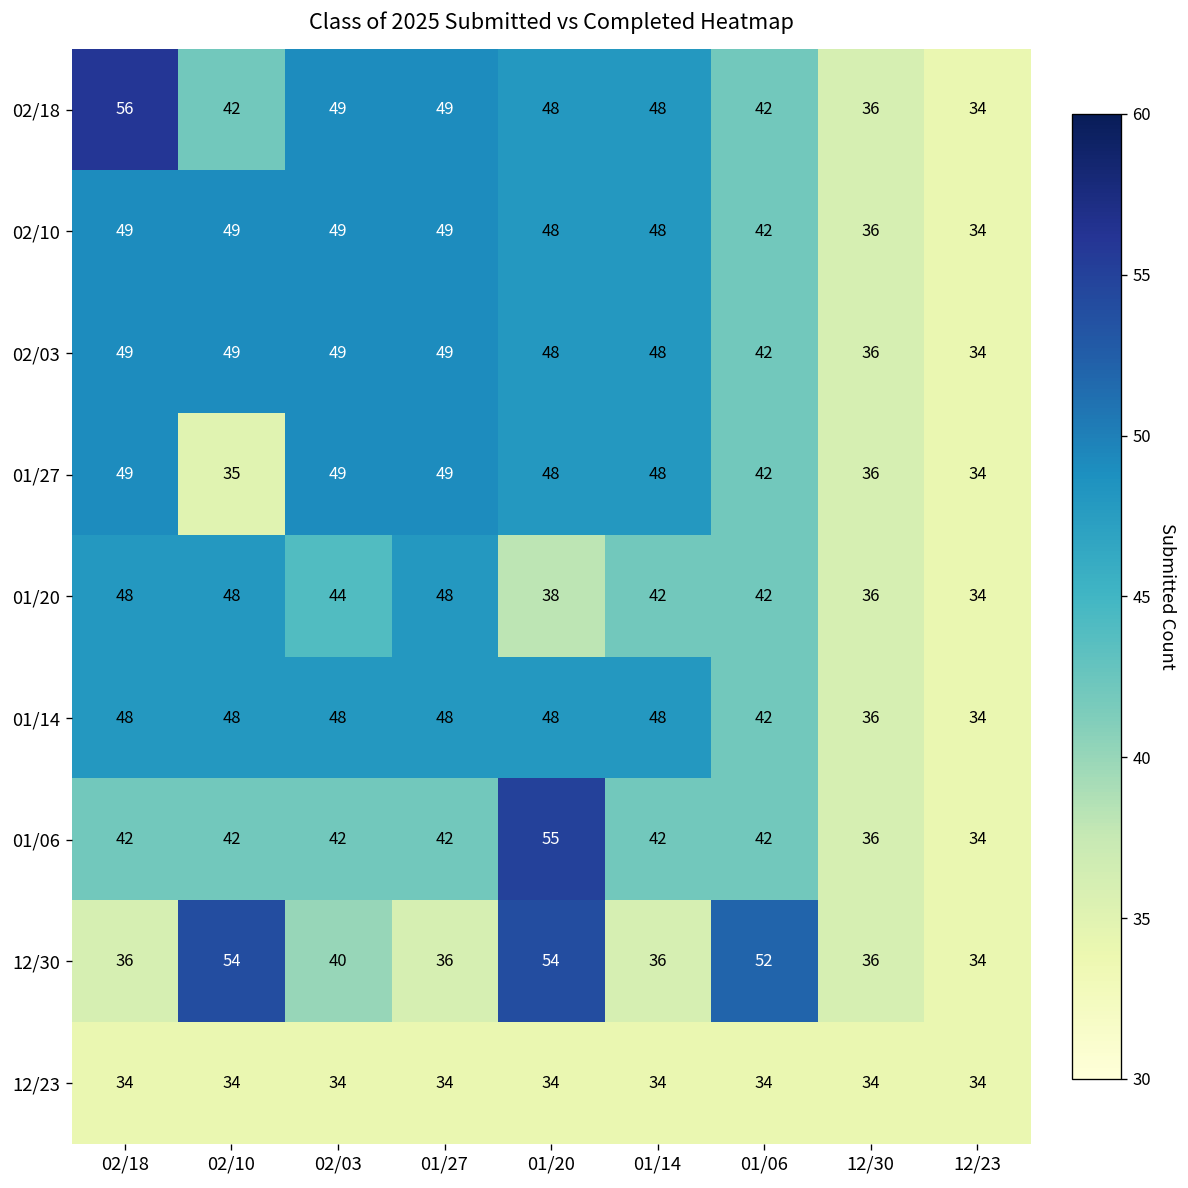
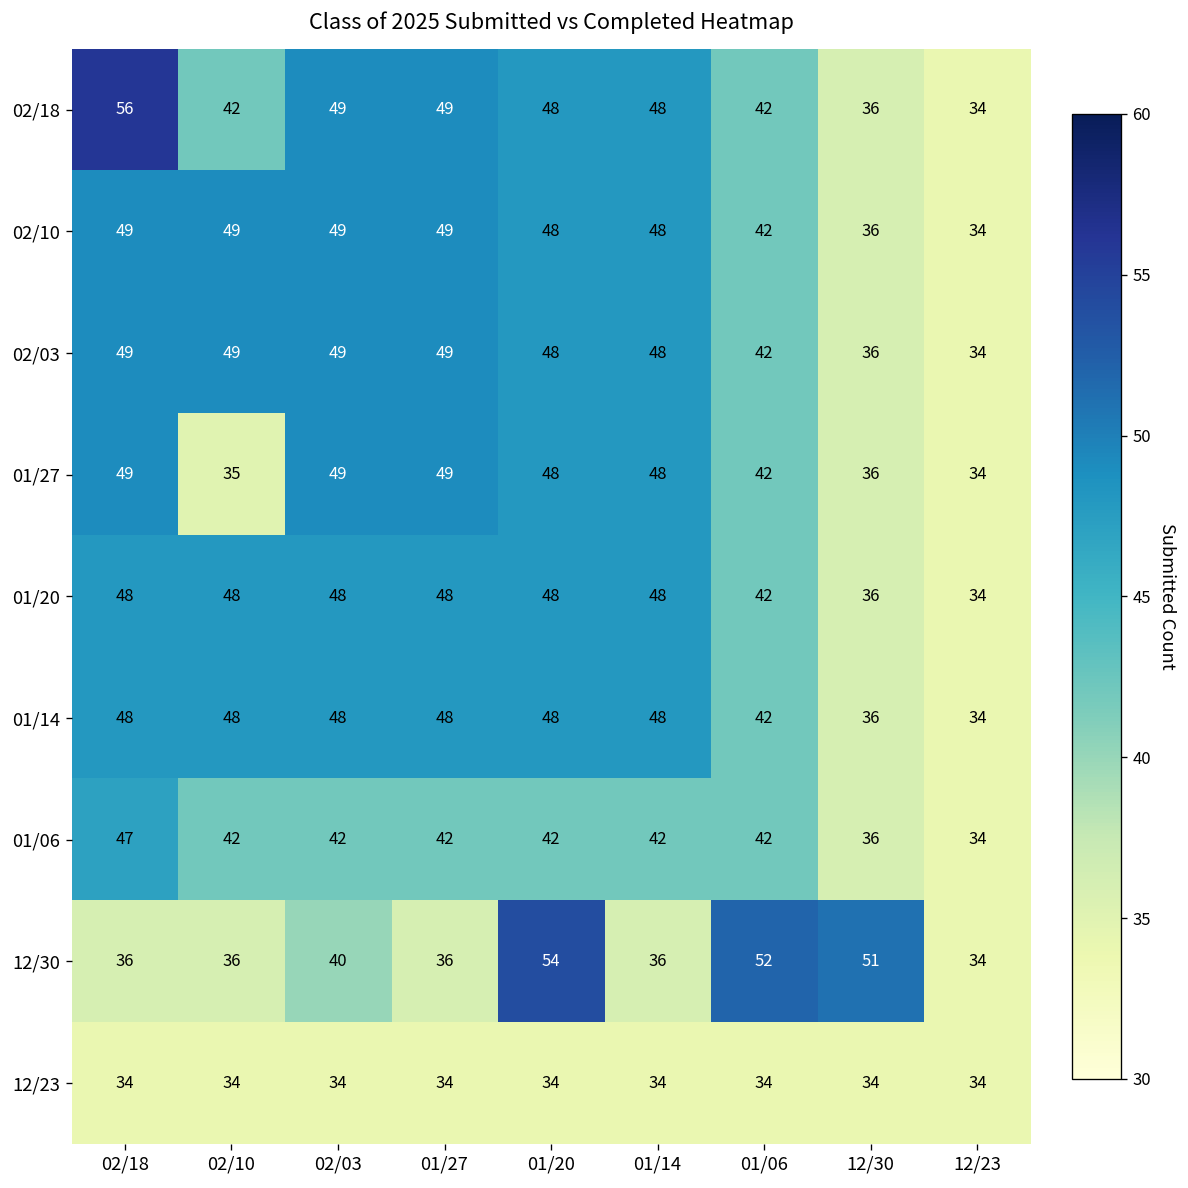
  {
    "02/18": {
      "02/18": 56,
      "02/10": 42,
      "02/03": 49,
      "01/27": 49,
      "01/20": 48,
      "01/14": 48,
      "01/06": 42,
      "12/30": 36,
      "12/23": 34
    },
    "02/10": {
      "02/18": 49,
      "02/10": 49,
      "02/03": 49,
      "01/27": 49,
      "01/20": 48,
      "01/14": 48,
      "01/06": 42,
      "12/30": 36,
      "12/23": 34
    },
    "02/03": {
      "02/18": 49,
      "02/10": 49,
      "02/03": 49,
      "01/27": 49,
      "01/20": 48,
      "01/14": 48,
      "01/06": 42,
      "12/30": 36,
      "12/23": 34
    },
    "01/27": {
      "02/18": 49,
      "02/10": 35,
      "02/03": 49,
      "01/27": 49,
      "01/20": 48,
      "01/14": 48,
      "01/06": 42,
      "12/30": 36,
      "12/23": 34
    },
    "01/20": {
      "02/18": 48,
      "02/10": 48,
-     "02/03": 44,
+     "02/03": 48,
      "01/27": 48,
-     "01/20": 38,
-     "01/14": 42,
+     "01/20": 48,
+     "01/14": 48,
      "01/06": 42,
      "12/30": 36,
      "12/23": 34
    },
    "01/14": {
      "02/18": 48,
      "02/10": 48,
      "02/03": 48,
      "01/27": 48,
      "01/20": 48,
      "01/14": 48,
      "01/06": 42,
      "12/30": 36,
      "12/23": 34
    },
    "01/06": {
-     "02/18": 42,
+     "02/18": 47,
      "02/10": 42,
      "02/03": 42,
      "01/27": 42,
-     "01/20": 55,
+     "01/20": 42,
      "01/14": 42,
      "01/06": 42,
      "12/30": 36,
      "12/23": 34
    },
    "12/30": {
      "02/18": 36,
-     "02/10": 54,
+     "02/10": 36,
      "02/03": 40,
      "01/27": 36,
      "01/20": 54,
      "01/14": 36,
      "01/06": 52,
-     "12/30": 36,
+     "12/30": 51,
      "12/23": 34
    },
    "12/23": {
      "02/18": 34,
      "02/10": 34,
      "02/03": 34,
      "01/27": 34,
      "01/20": 34,
      "01/14": 34,
      "01/06": 34,
      "12/30": 34,
      "12/23": 34
    }
  }
